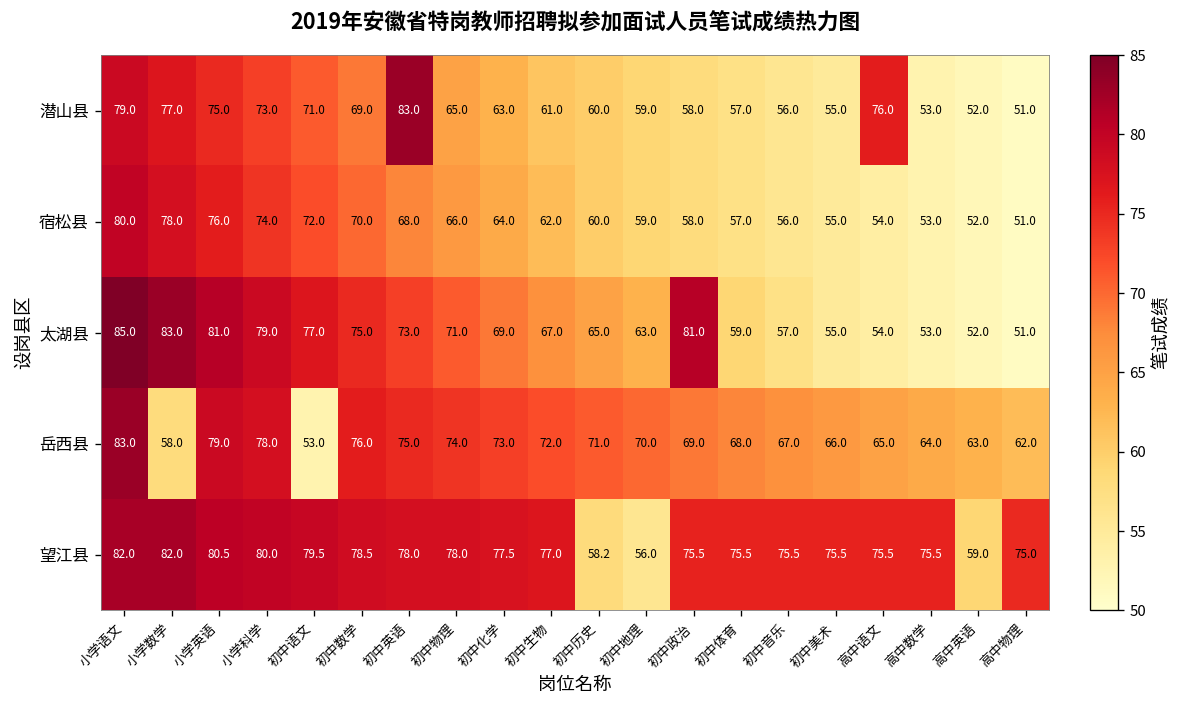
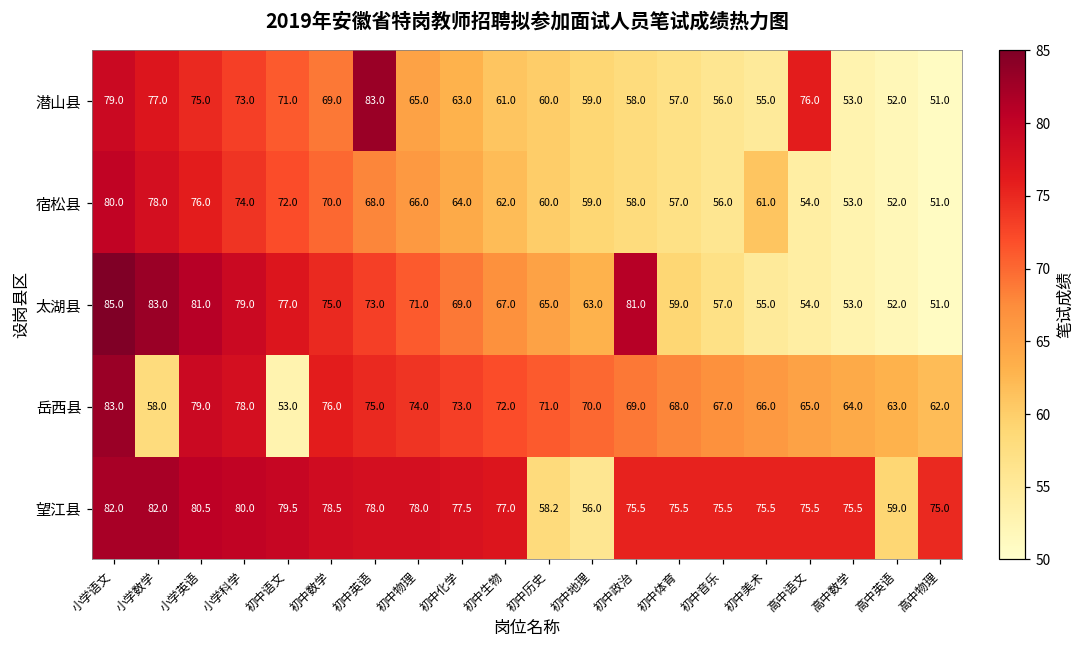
  {
    "潜山县": {
      "小学语文": 79.0,
      "小学数学": 77.0,
      "小学英语": 75.0,
      "小学科学": 73.0,
      "初中语文": 71.0,
      "初中数学": 69.0,
      "初中英语": 83.0,
      "初中物理": 65.0,
      "初中化学": 63.0,
      "初中生物": 61.0,
      "初中历史": 60.0,
      "初中地理": 59.0,
      "初中政治": 58.0,
      "初中体育": 57.0,
      "初中音乐": 56.0,
      "初中美术": 55.0,
      "高中语文": 76.0,
      "高中数学": 53.0,
      "高中英语": 52.0,
      "高中物理": 51.0
    },
    "宿松县": {
      "小学语文": 80.0,
      "小学数学": 78.0,
      "小学英语": 76.0,
      "小学科学": 74.0,
      "初中语文": 72.0,
      "初中数学": 70.0,
      "初中英语": 68.0,
      "初中物理": 66.0,
      "初中化学": 64.0,
      "初中生物": 62.0,
      "初中历史": 60.0,
      "初中地理": 59.0,
      "初中政治": 58.0,
      "初中体育": 57.0,
      "初中音乐": 56.0,
-     "初中美术": 55.0,
+     "初中美术": 61.0,
      "高中语文": 54.0,
      "高中数学": 53.0,
      "高中英语": 52.0,
      "高中物理": 51.0
    },
    "太湖县": {
      "小学语文": 85.0,
      "小学数学": 83.0,
      "小学英语": 81.0,
      "小学科学": 79.0,
      "初中语文": 77.0,
      "初中数学": 75.0,
      "初中英语": 73.0,
      "初中物理": 71.0,
      "初中化学": 69.0,
      "初中生物": 67.0,
      "初中历史": 65.0,
      "初中地理": 63.0,
      "初中政治": 81.0,
      "初中体育": 59.0,
      "初中音乐": 57.0,
      "初中美术": 55.0,
      "高中语文": 54.0,
      "高中数学": 53.0,
      "高中英语": 52.0,
      "高中物理": 51.0
    },
    "岳西县": {
      "小学语文": 83.0,
      "小学数学": 58.0,
      "小学英语": 79.0,
      "小学科学": 78.0,
      "初中语文": 53.0,
      "初中数学": 76.0,
      "初中英语": 75.0,
      "初中物理": 74.0,
      "初中化学": 73.0,
      "初中生物": 72.0,
      "初中历史": 71.0,
      "初中地理": 70.0,
      "初中政治": 69.0,
      "初中体育": 68.0,
      "初中音乐": 67.0,
      "初中美术": 66.0,
      "高中语文": 65.0,
      "高中数学": 64.0,
      "高中英语": 63.0,
      "高中物理": 62.0
    },
    "望江县": {
      "小学语文": 82.0,
      "小学数学": 82.0,
      "小学英语": 80.5,
      "小学科学": 80.0,
      "初中语文": 79.5,
      "初中数学": 78.5,
      "初中英语": 78.0,
      "初中物理": 78.0,
      "初中化学": 77.5,
      "初中生物": 77.0,
      "初中历史": 58.2,
      "初中地理": 56.0,
      "初中政治": 75.5,
      "初中体育": 75.5,
      "初中音乐": 75.5,
      "初中美术": 75.5,
      "高中语文": 75.5,
      "高中数学": 75.5,
      "高中英语": 59.0,
      "高中物理": 75.0
    }
  }
